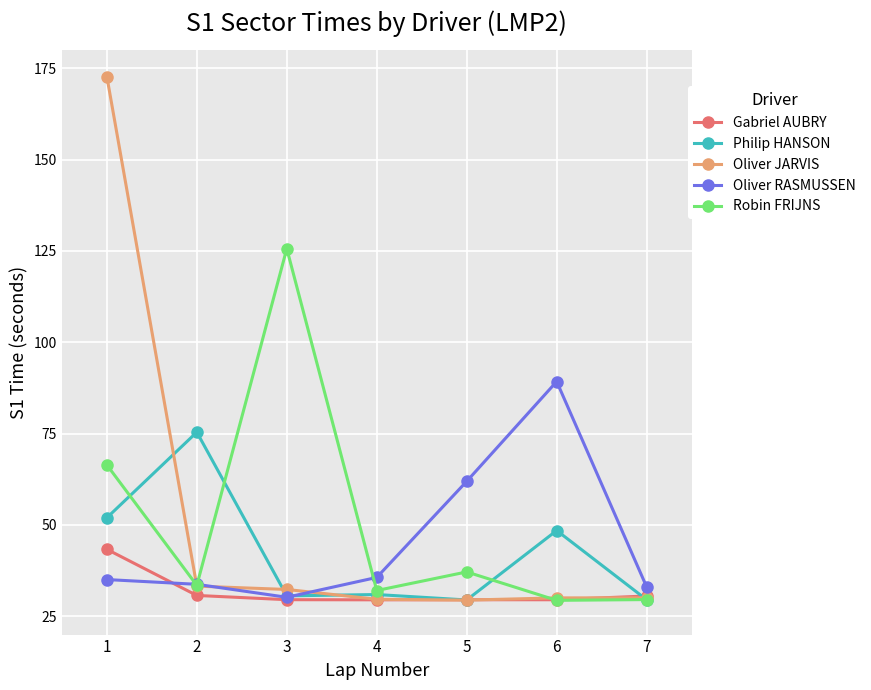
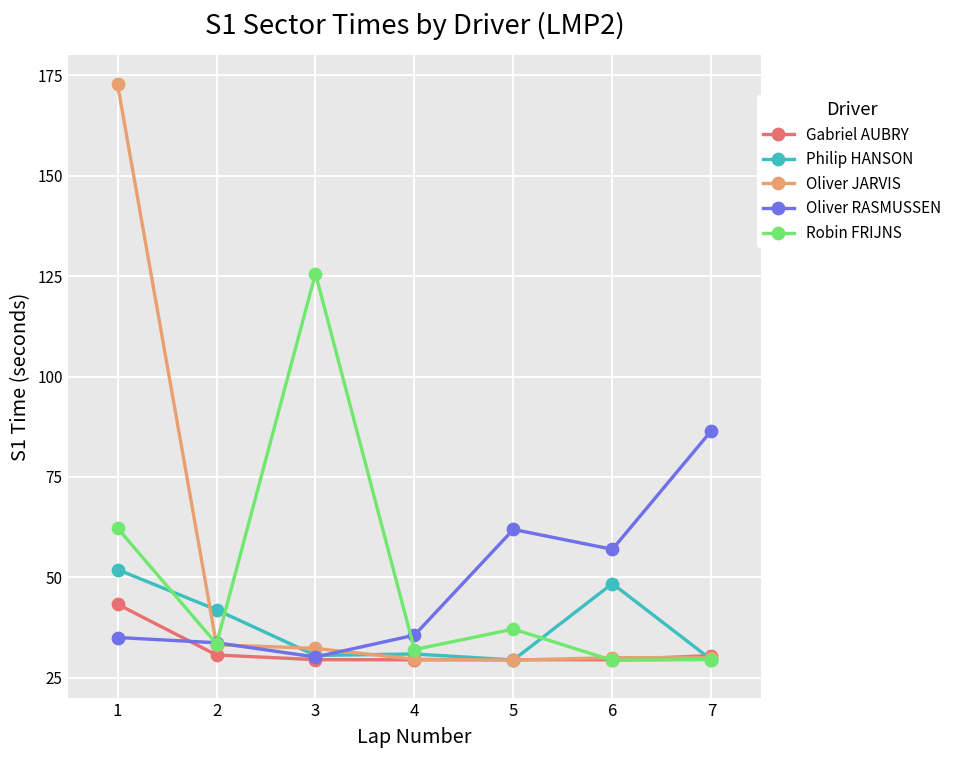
  {
    "Philip HANSON": {
      "1": 52,
-     "2": 75,
+     "2": 42,
      "4": 31,
      "6": 48
    },
    "Oliver RASMUSSEN": {
      "1": 35,
      "4": 36,
      "5": 62,
-     "6": 89,
-     "7": 33
+     "6": 57,
+     "7": 86
    },
    "Robin FRIJNS": {
-     "1": 66,
+     "1": 62,
      "3": 126,
      "4": 32,
      "5": 37
    }
  }
